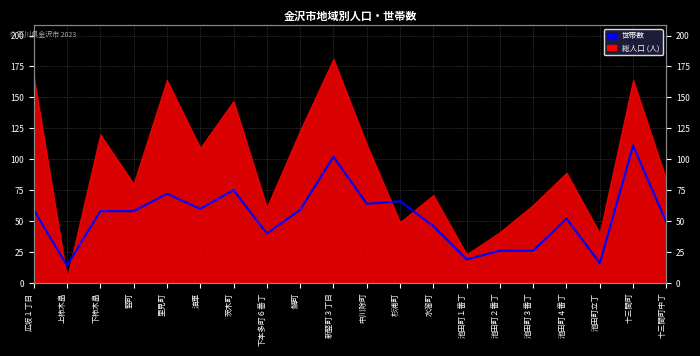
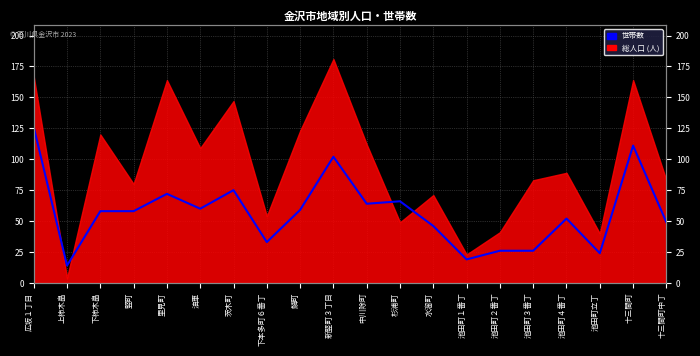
  {
    "世帯数": {
-     "広坂１丁目": 59,
+     "広坂１丁目": 126,
      "上柿木畠": 14,
      "下柿木畠": 58,
      "竪町": 58,
      "里見町": 72,
      "油車": 60,
      "茨木町": 75,
-     "下本多町６番丁": 40,
+     "下本多町６番丁": 33,
      "鱗町": 59,
      "新竪町３丁目": 102,
      "中川除町": 64,
      "杉浦町": 66,
      "水溜町": 46,
      "池田町１番丁": 19,
      "池田町２番丁": 26,
      "池田町３番丁": 26,
      "池田町４番丁": 52,
-     "池田町立丁": 16,
+     "池田町立丁": 24,
      "十三間町": 111,
      "十三間町中丁": 49
    },
    "総人口 (人)": {
      "広坂１丁目": 167,
      "上柿木畠": 4,
      "下柿木畠": 120,
      "竪町": 80,
      "里見町": 164,
      "油車": 109,
      "茨木町": 147,
-     "下本多町６番丁": 61,
+     "下本多町６番丁": 54,
      "鱗町": 123,
      "新竪町３丁目": 181,
      "中川除町": 112,
      "杉浦町": 49,
      "水溜町": 71,
      "池田町１番丁": 23,
      "池田町２番丁": 41,
-     "池田町３番丁": 63,
+     "池田町３番丁": 83,
      "池田町４番丁": 89,
      "池田町立丁": 40,
      "十三間町": 164,
      "十三間町中丁": 83
    }
  }
